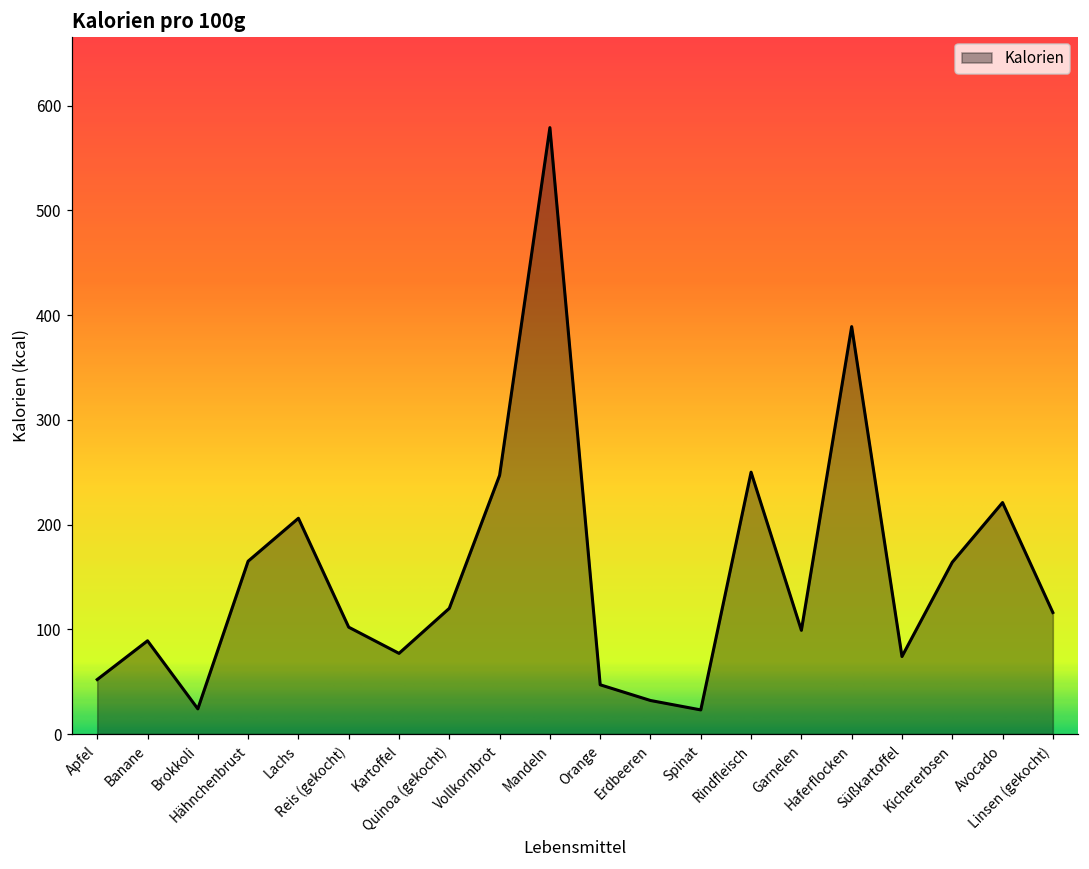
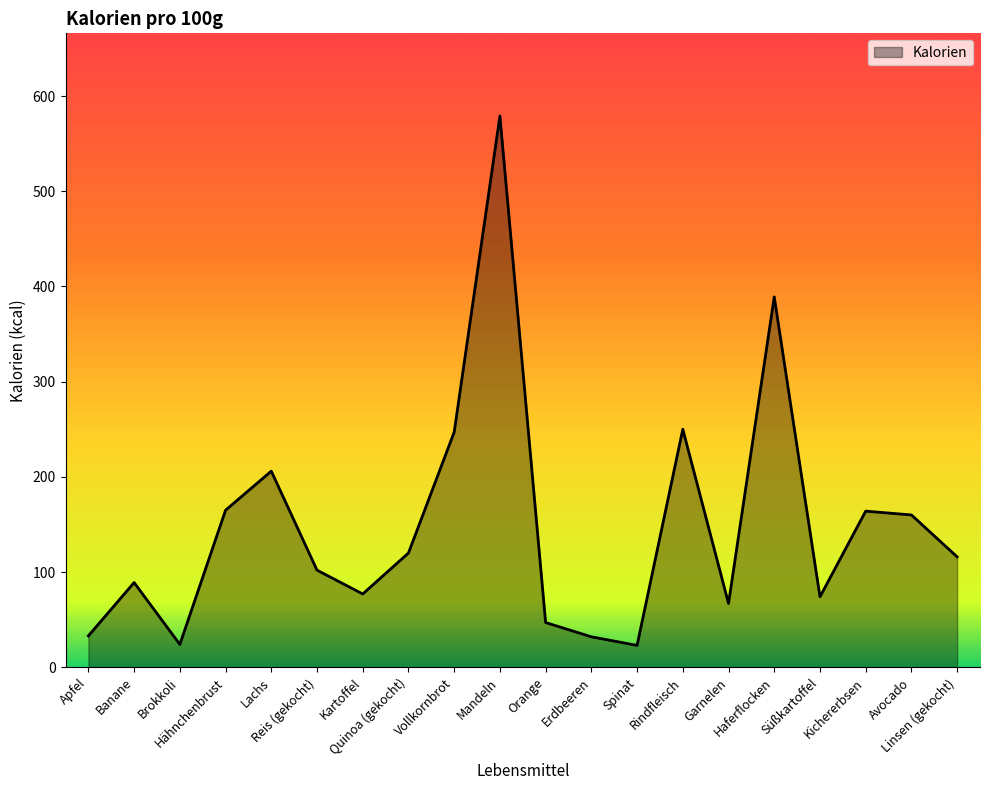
  {
-   "Apfel": 50,
+   "Apfel": 30,
    "Banane": 90,
    "Brokkoli": 20,
    "Hähnchenbrust": 170,
    "Lachs": 210,
    "Reis (gekocht)": 100,
    "Kartoffel": 80,
    "Quinoa (gekocht)": 120,
    "Vollkornbrot": 250,
    "Mandeln": 580,
    "Orange": 50,
    "Erdbeeren": 30,
    "Spinat": 20,
    "Rindfleisch": 250,
-   "Garnelen": 100,
+   "Garnelen": 70,
    "Haferflocken": 390,
    "Süßkartoffel": 70,
    "Kichererbsen": 160,
-   "Avocado": 220,
+   "Avocado": 160,
    "Linsen (gekocht)": 120
  }
